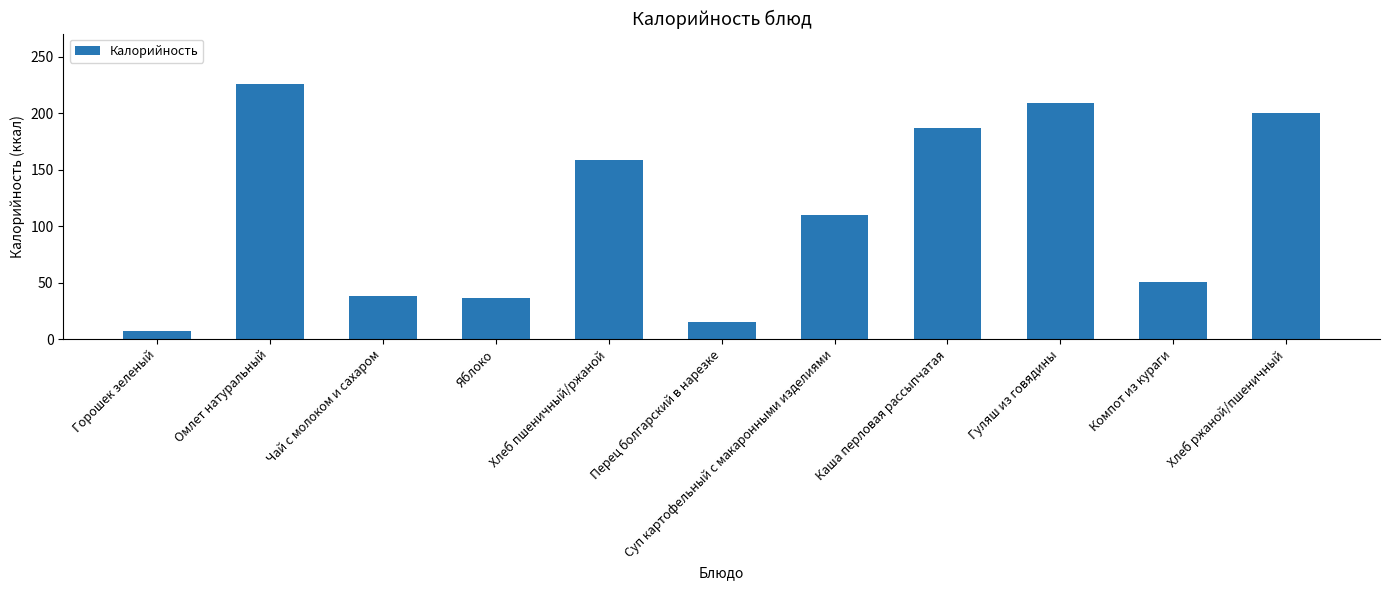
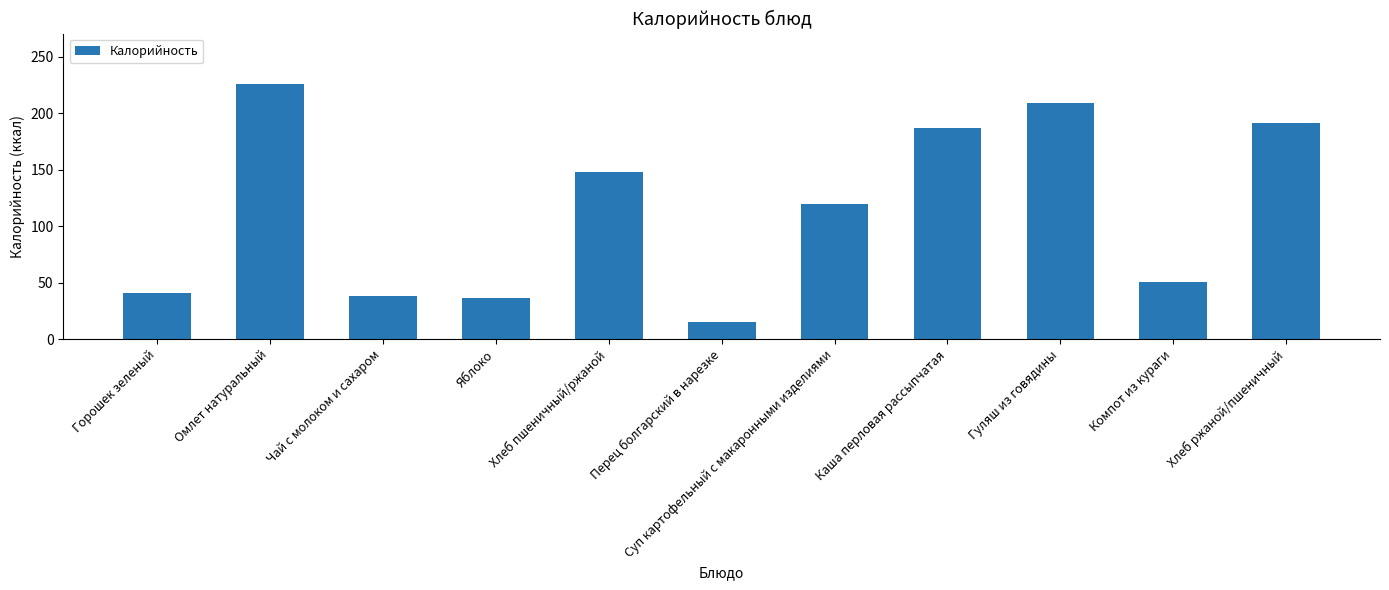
  {
-   "Горошек зеленый": 7,
+   "Горошек зеленый": 41,
    "Омлет натуральный": 226,
    "Чай с молоком и сахаром": 38,
    "Яблоко": 37,
-   "Хлеб пшеничный/ржаной": 158,
+   "Хлеб пшеничный/ржаной": 148,
    "Перец болгарский в нарезке": 15,
-   "Суп картофельный с макаронными изделиями": 110,
+   "Суп картофельный с макаронными изделиями": 120,
    "Каша перловая рассыпчатая": 187,
    "Гуляш из говядины": 209,
    "Компот из кураги": 50,
-   "Хлеб ржаной/пшеничный": 201
+   "Хлеб ржаной/пшеничный": 192
  }
